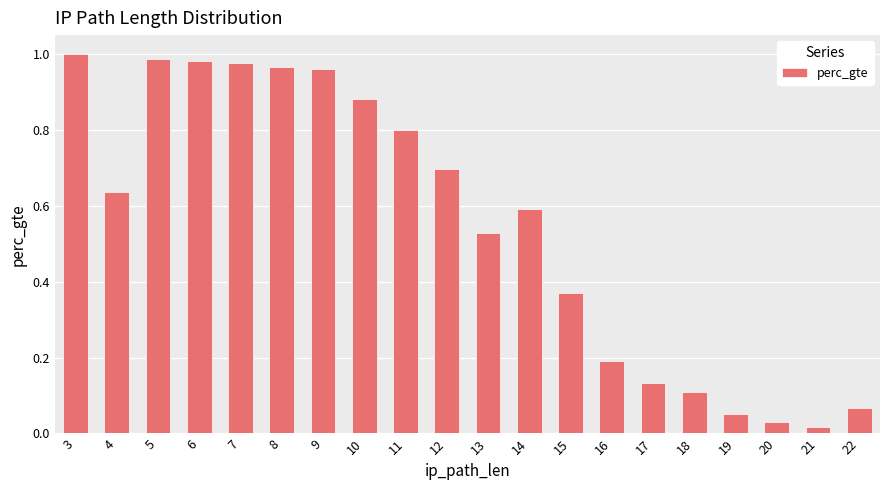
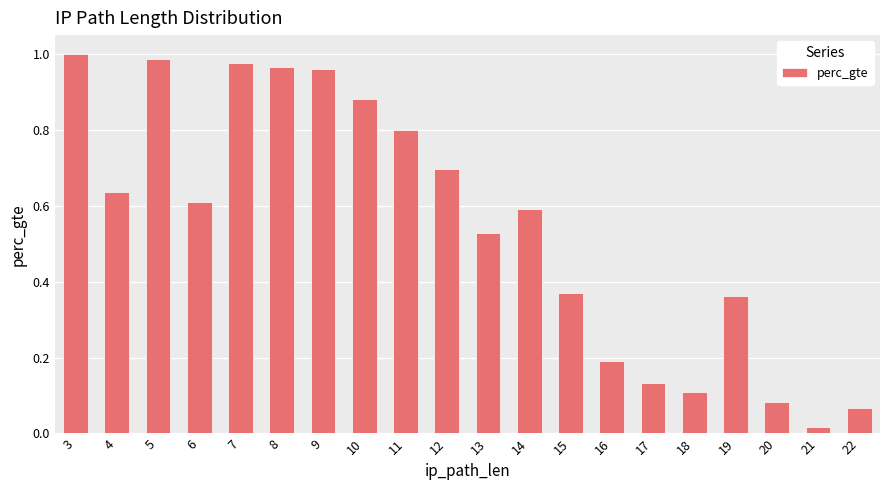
  {
    "3": 1.00,
    "4": 0.64,
    "5": 0.99,
-   "6": 0.98,
+   "6": 0.61,
    "7": 0.98,
    "8": 0.97,
    "9": 0.96,
    "10": 0.88,
    "11": 0.80,
    "12": 0.70,
    "13": 0.53,
    "14": 0.59,
    "15": 0.37,
    "16": 0.19,
    "17": 0.13,
    "18": 0.11,
-   "19": 0.05,
-   "20": 0.03,
+   "19": 0.36,
+   "20": 0.08,
    "21": 0.02,
    "22": 0.07
  }
